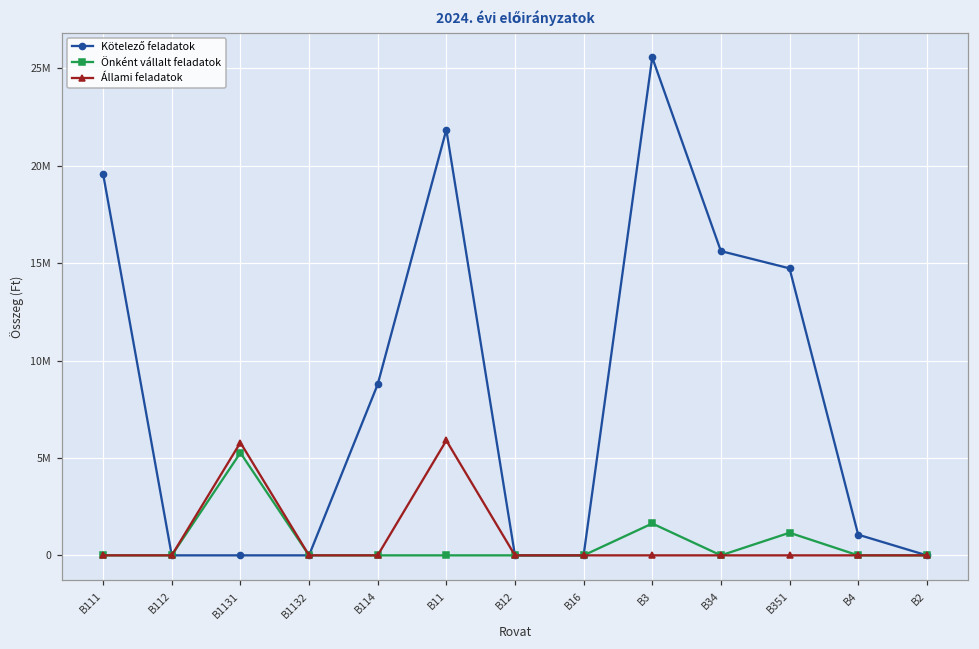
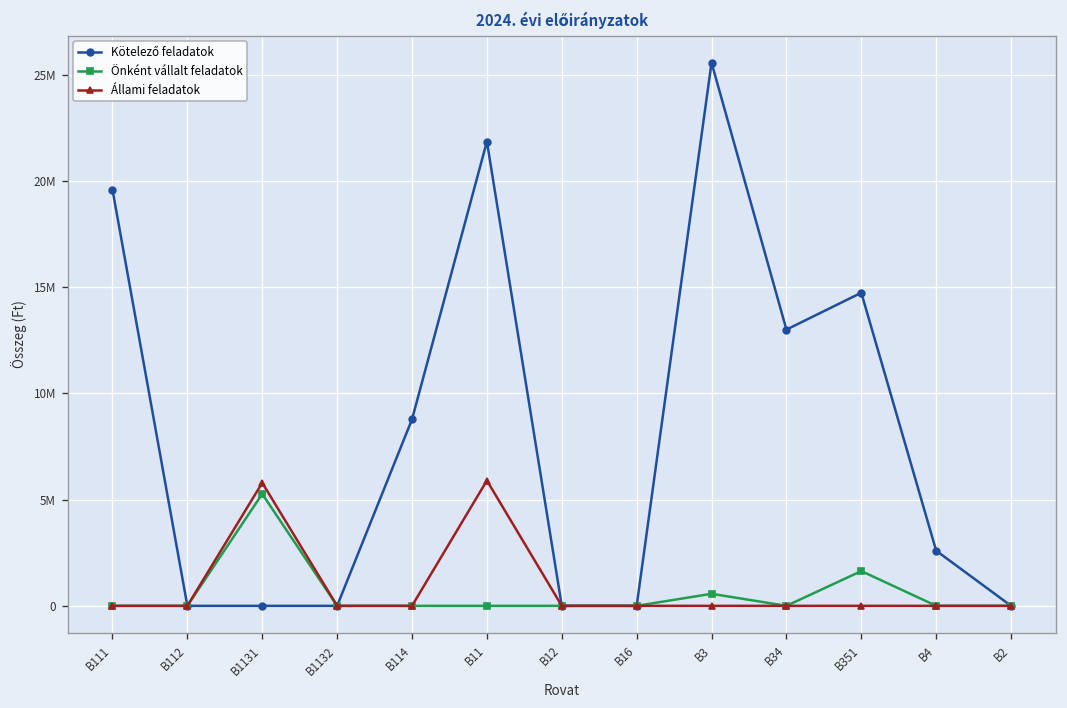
  {
    "Kötelező feladatok": {
      "B111": 19600000,
      "B1131": 0,
      "B114": 8800000,
      "B11": 21900000,
      "B3": 25600000,
-     "B34": 15600000,
+     "B34": 13000000,
      "B351": 14700000,
-     "B4": 1100000
+     "B4": 2600000
    },
    "Önként vállalt feladatok": {
      "B1131": 5300000,
      "B11": 0,
-     "B3": 1600000,
-     "B351": 1200000
+     "B3": 600000,
+     "B351": 1600000
    },
    "Állami feladatok": {
      "B1131": 5800000,
      "B11": 5900000,
      "B3": 0,
      "B351": 0
    }
  }
